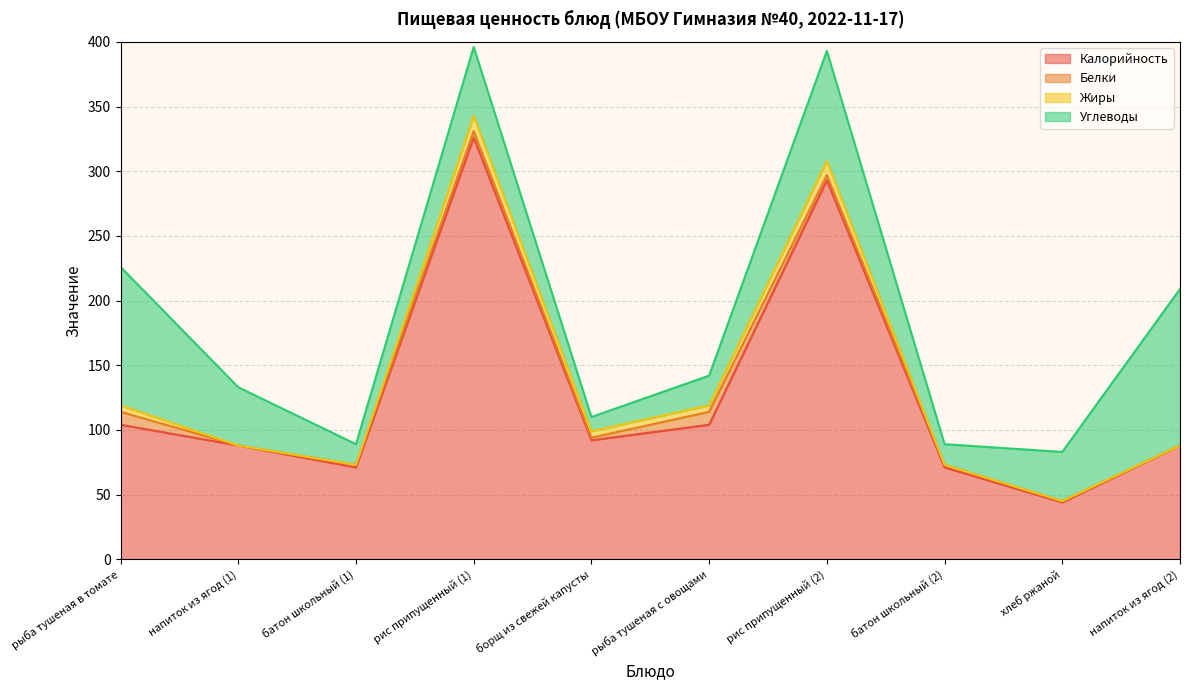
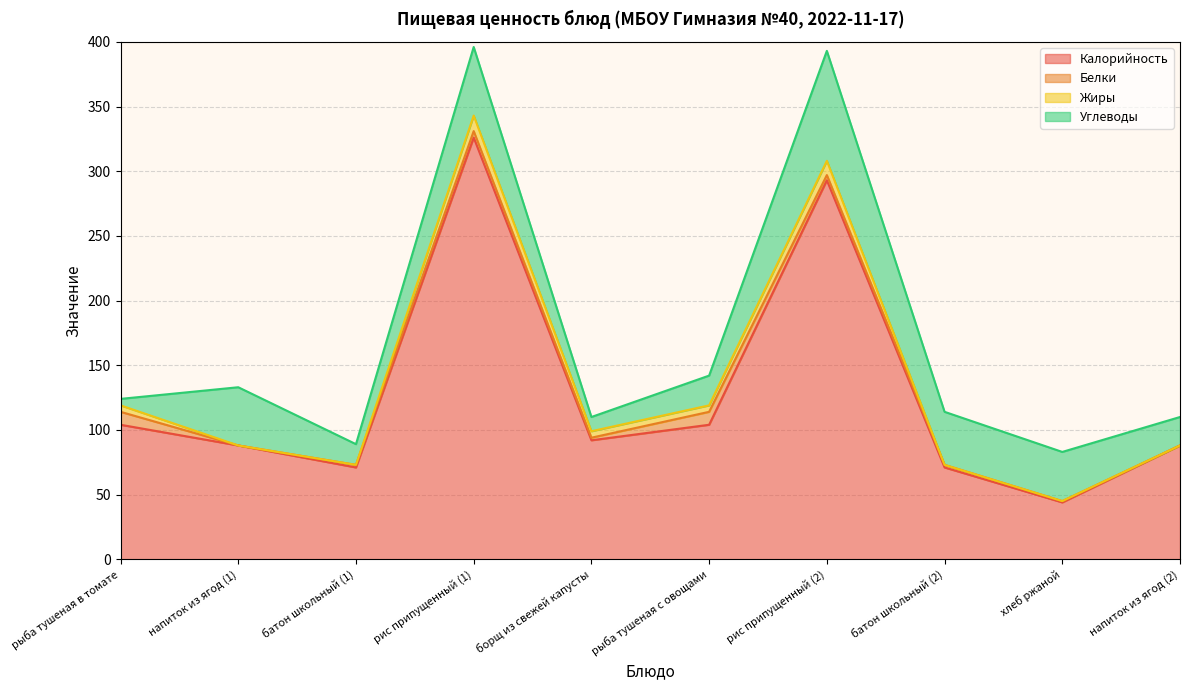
  {
    "Жиры": {
      "рыба тушеная в томате": 5,
      "рис припущенный (1)": 12,
      "борщ из свежей капусты": 5,
      "рыба тушеная с овощами": 5,
      "рис припущенный (2)": 11
    },
    "Углеводы": {
-     "рыба тушеная в томате": 107,
+     "рыба тушеная в томате": 5,
      "напиток из ягод (1)": 45,
      "батон школьный (1)": 16,
      "рис припущенный (1)": 53,
      "борщ из свежей капусты": 11,
      "рыба тушеная с овощами": 23,
      "рис припущенный (2)": 85,
-     "батон школьный (2)": 16,
+     "батон школьный (2)": 41,
      "хлеб ржаной": 38,
-     "напиток из ягод (2)": 121
+     "напиток из ягод (2)": 22
    }
  }
